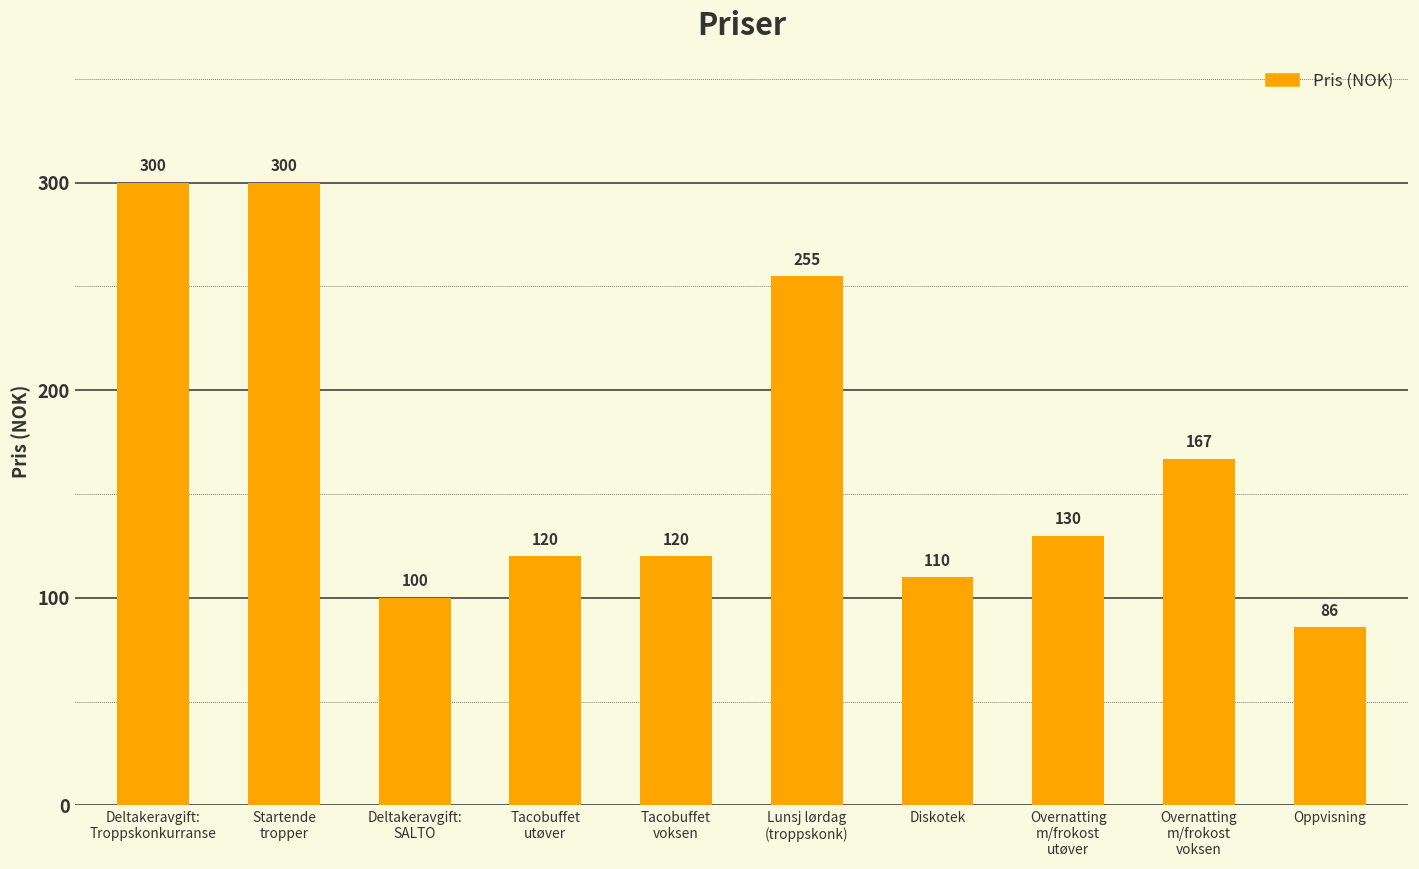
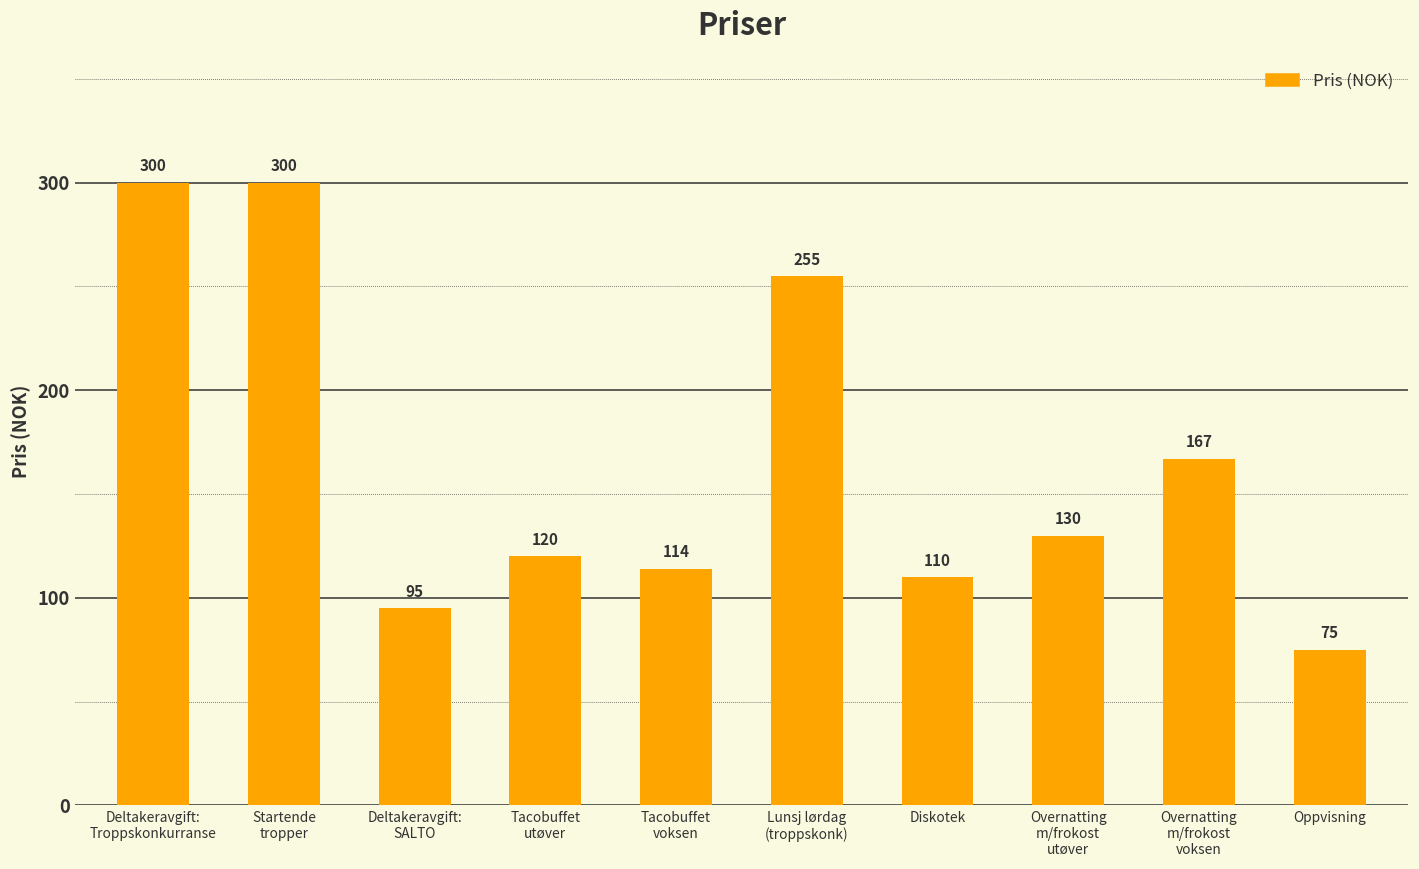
  {
    "Deltakeravgift: Troppskonkurranse": 300,
    "Startende tropper": 300,
-   "Deltakeravgift: SALTO": 100,
+   "Deltakeravgift: SALTO": 95,
    "Tacobuffet utøver": 120,
-   "Tacobuffet voksen": 120,
+   "Tacobuffet voksen": 114,
    "Lunsj lørdag (troppskonk)": 255,
    "Diskotek": 110,
    "Overnatting m/frokost utøver": 130,
    "Overnatting m/frokost voksen": 167,
-   "Oppvisning": 86
+   "Oppvisning": 75
  }
